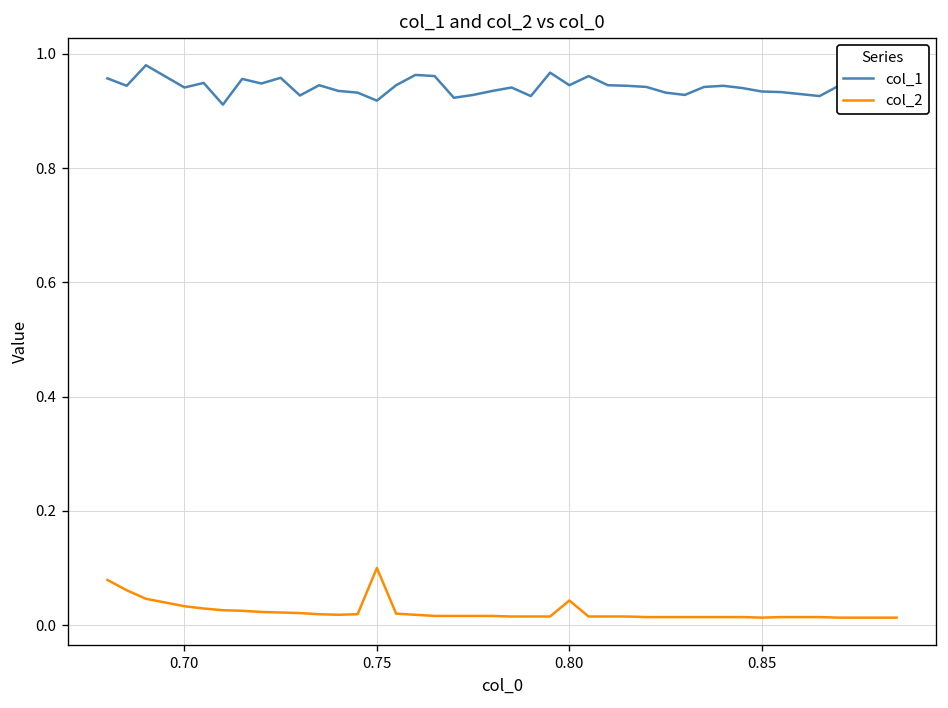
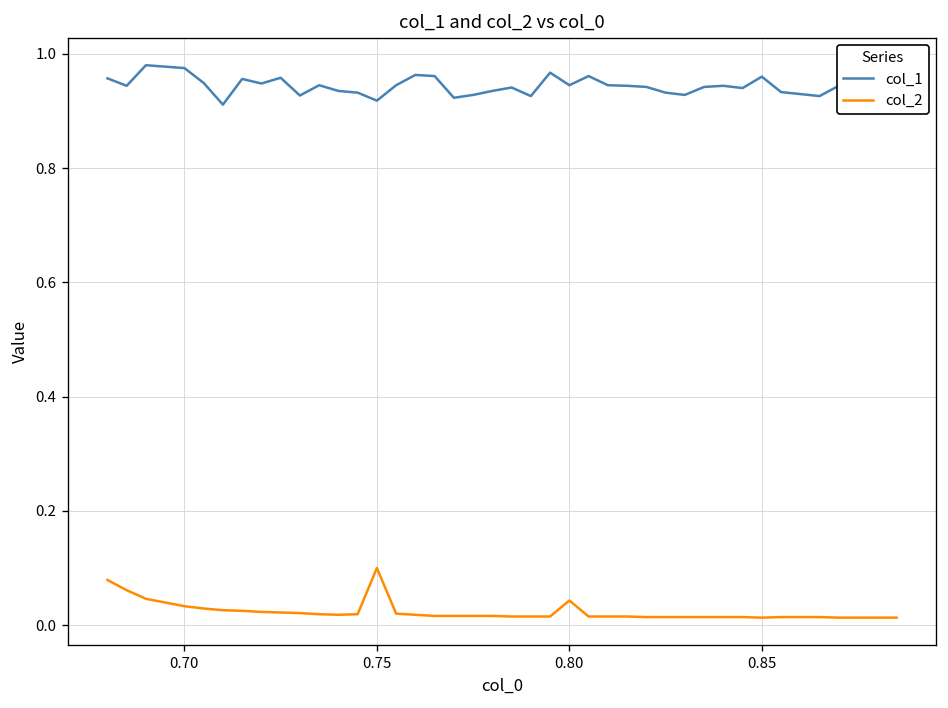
  {
    "col_1": {
-     "0.70": 0.94,
+     "0.70": 0.98,
      "0.75": 0.92,
      "0.80": 0.95,
-     "0.85": 0.93
+     "0.85": 0.96
    },
    "col_2": {
      "0.70": 0.03,
      "0.75": 0.10,
      "0.80": 0.04,
      "0.85": 0.01
    }
  }
